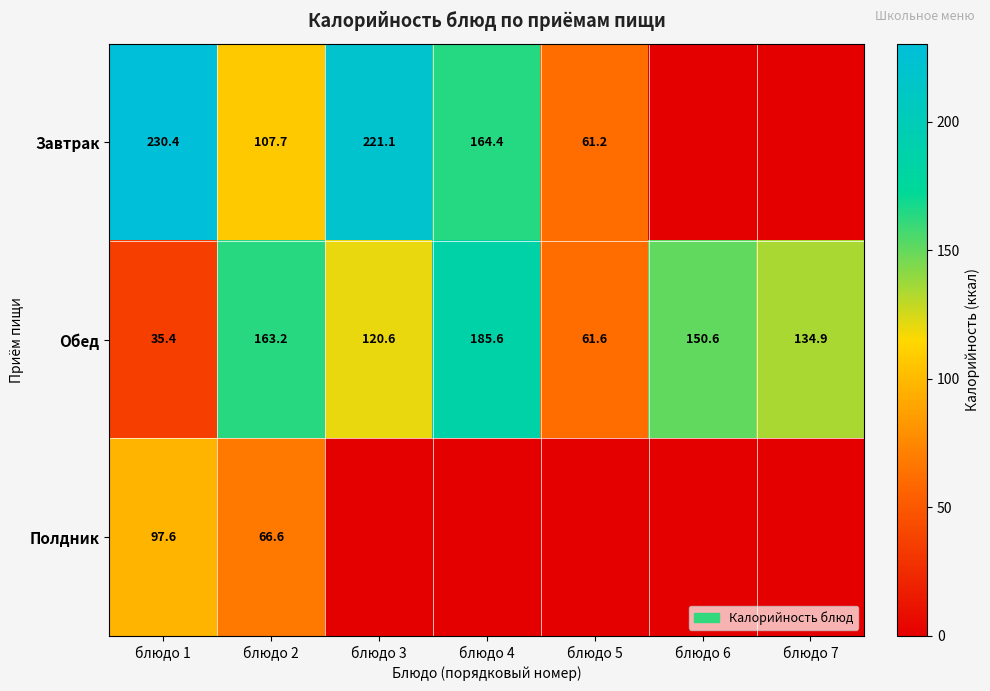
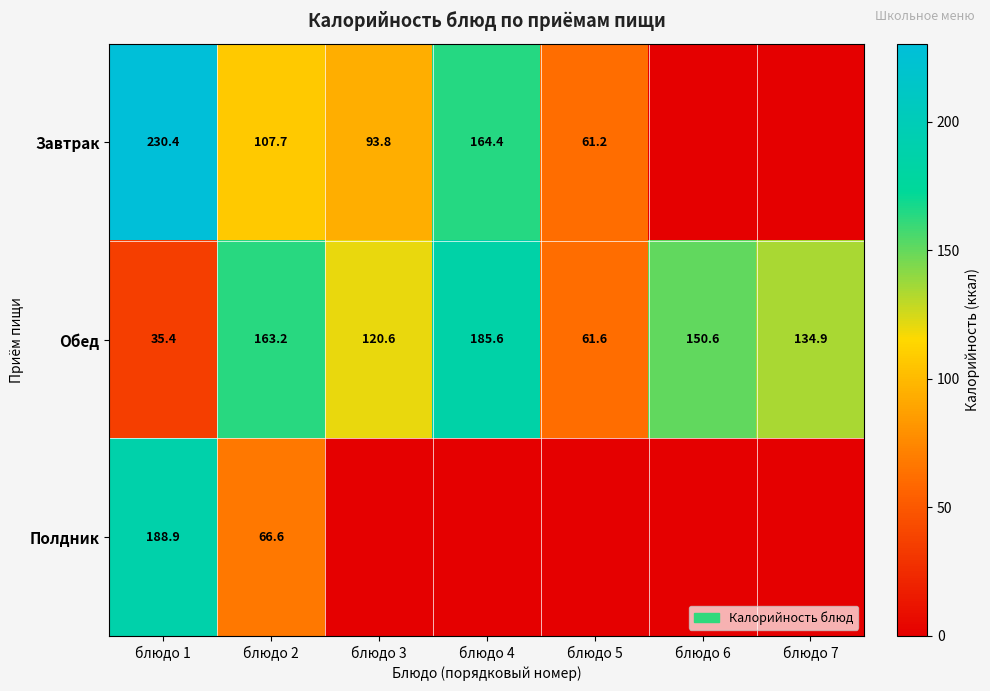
  {
    "Завтрак": {
      "блюдо 1": 230.4,
      "блюдо 2": 107.7,
-     "блюдо 3": 221.1,
+     "блюдо 3": 93.8,
      "блюдо 4": 164.4,
      "блюдо 5": 61.2
    },
    "Обед": {
      "блюдо 1": 35.4,
      "блюдо 2": 163.2,
      "блюдо 3": 120.6,
      "блюдо 4": 185.6,
      "блюдо 5": 61.6,
      "блюдо 6": 150.6,
      "блюдо 7": 134.9
    },
    "Полдник": {
-     "блюдо 1": 97.6,
+     "блюдо 1": 188.9,
      "блюдо 2": 66.6
    }
  }
